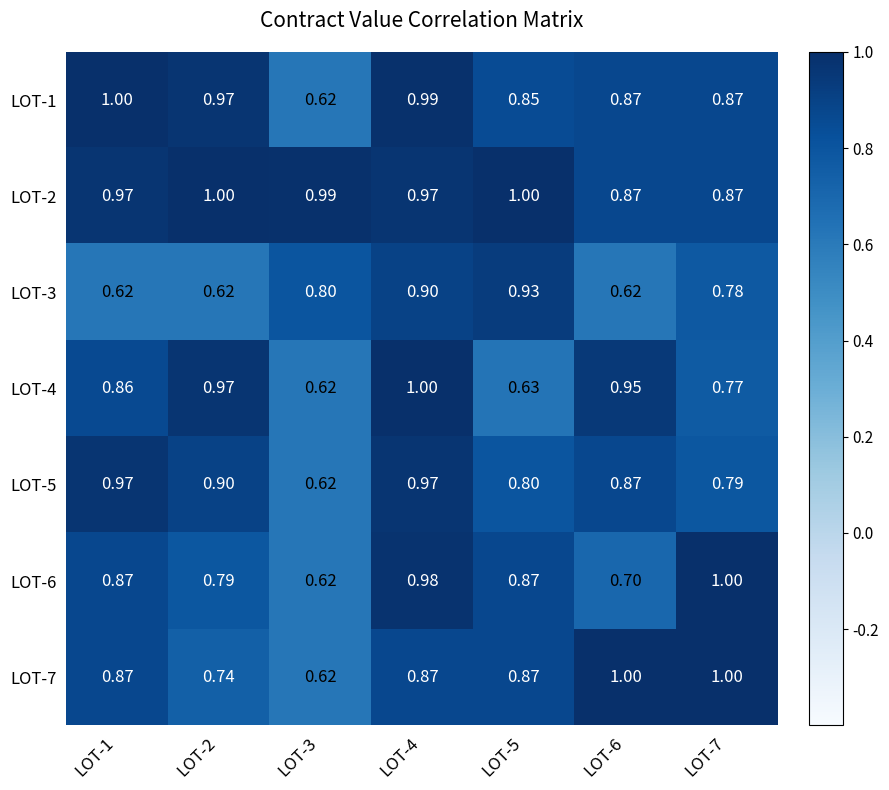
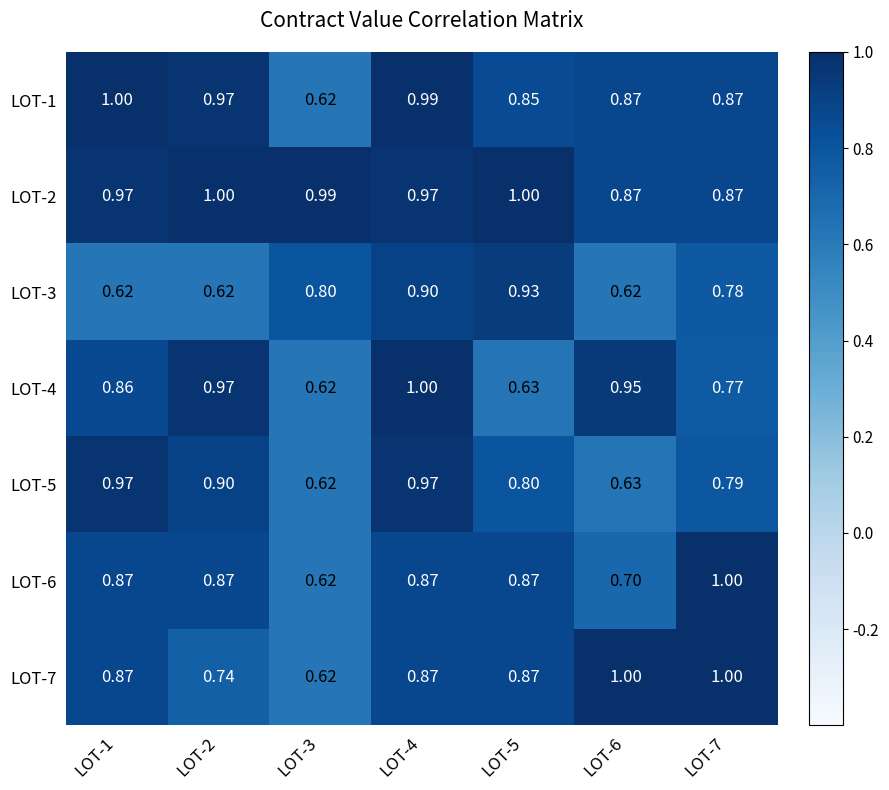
  {
    "LOT-1": {
      "LOT-1": 1.00,
      "LOT-2": 0.97,
      "LOT-3": 0.62,
      "LOT-4": 0.99,
      "LOT-5": 0.85,
      "LOT-6": 0.87,
      "LOT-7": 0.87
    },
    "LOT-2": {
      "LOT-1": 0.97,
      "LOT-2": 1.00,
      "LOT-3": 0.99,
      "LOT-4": 0.97,
      "LOT-5": 1.00,
      "LOT-6": 0.87,
      "LOT-7": 0.87
    },
    "LOT-3": {
      "LOT-1": 0.62,
      "LOT-2": 0.62,
      "LOT-3": 0.80,
      "LOT-4": 0.90,
      "LOT-5": 0.93,
      "LOT-6": 0.62,
      "LOT-7": 0.78
    },
    "LOT-4": {
      "LOT-1": 0.86,
      "LOT-2": 0.97,
      "LOT-3": 0.62,
      "LOT-4": 1.00,
      "LOT-5": 0.63,
      "LOT-6": 0.95,
      "LOT-7": 0.77
    },
    "LOT-5": {
      "LOT-1": 0.97,
      "LOT-2": 0.90,
      "LOT-3": 0.62,
      "LOT-4": 0.97,
      "LOT-5": 0.80,
-     "LOT-6": 0.87,
+     "LOT-6": 0.63,
      "LOT-7": 0.79
    },
    "LOT-6": {
      "LOT-1": 0.87,
-     "LOT-2": 0.79,
+     "LOT-2": 0.87,
      "LOT-3": 0.62,
-     "LOT-4": 0.98,
+     "LOT-4": 0.87,
      "LOT-5": 0.87,
      "LOT-6": 0.70,
      "LOT-7": 1.00
    },
    "LOT-7": {
      "LOT-1": 0.87,
      "LOT-2": 0.74,
      "LOT-3": 0.62,
      "LOT-4": 0.87,
      "LOT-5": 0.87,
      "LOT-6": 1.00,
      "LOT-7": 1.00
    }
  }
